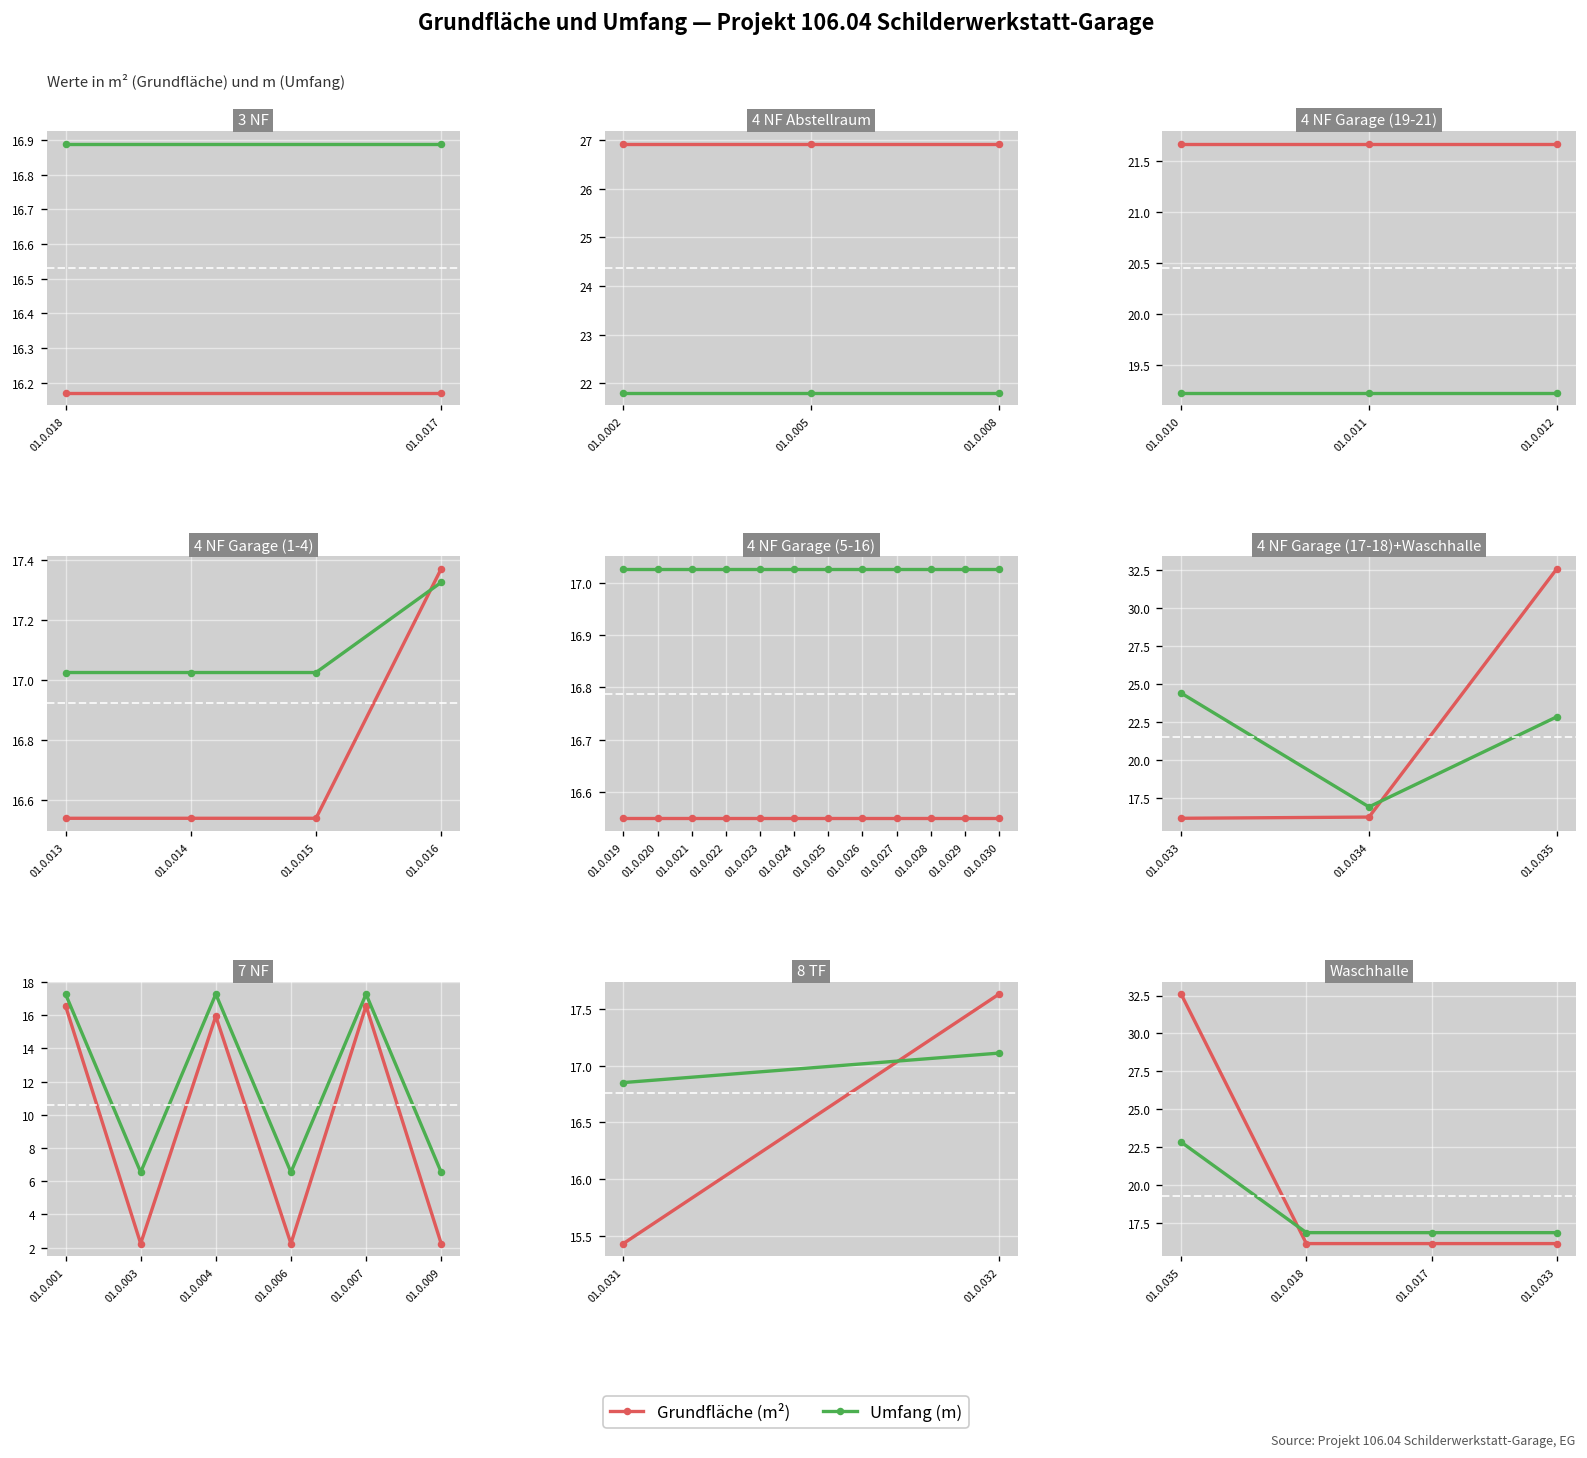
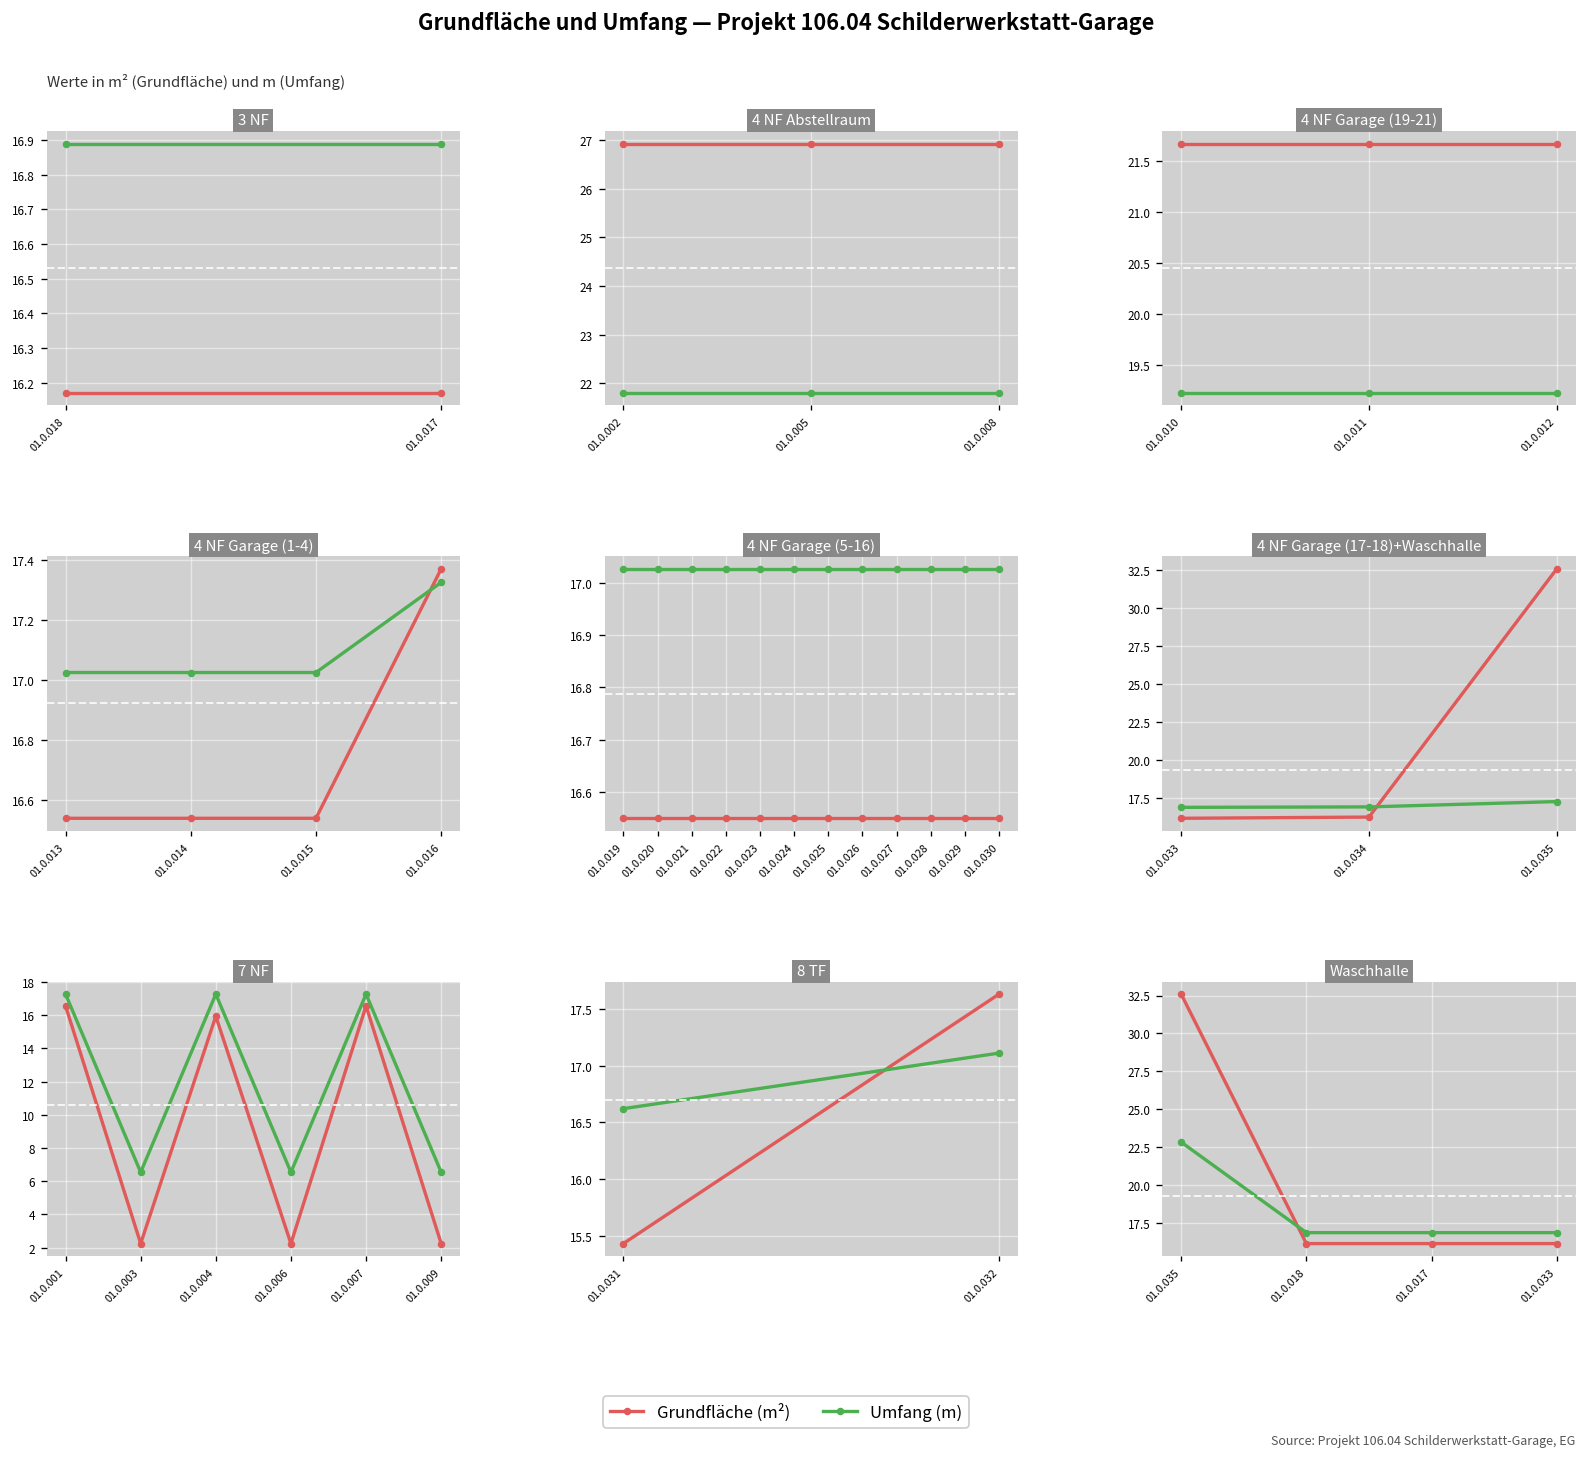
  {
    "3 NF": {
      "Grundfläche (m²)": {
        "01.0.018": 16.17,
        "01.0.017": 16.17
      },
      "Umfang (m)": {
        "01.0.018": 16.89,
        "01.0.017": 16.89
      }
    },
    "4 NF Abstellraum": {
      "Grundfläche (m²)": {
        "01.0.002": 26.9,
        "01.0.005": 26.9,
        "01.0.008": 26.9
      },
      "Umfang (m)": {
        "01.0.002": 21.8,
        "01.0.005": 21.8,
        "01.0.008": 21.8
      }
    },
    "4 NF Garage (19-21)": {
      "Grundfläche (m²)": {
        "01.0.010": 21.7,
        "01.0.011": 21.7,
        "01.0.012": 21.7
      },
      "Umfang (m)": {
        "01.0.010": 19.2,
        "01.0.011": 19.2,
        "01.0.012": 19.2
      }
    },
    "4 NF Garage (1-4)": {
      "Grundfläche (m²)": {
        "01.0.013": 16.54,
        "01.0.014": 16.54,
        "01.0.015": 16.54,
        "01.0.016": 17.37
      },
      "Umfang (m)": {
        "01.0.013": 17.03,
        "01.0.014": 17.03,
        "01.0.015": 17.03,
        "01.0.016": 17.33
      }
    },
    "4 NF Garage (5-16)": {
      "Grundfläche (m²)": {
        "01.0.019": 16.55,
        "01.0.020": 16.55,
        "01.0.021": 16.55,
        "01.0.022": 16.55,
        "01.0.023": 16.55,
        "01.0.024": 16.55,
        "01.0.025": 16.55,
        "01.0.026": 16.55,
        "01.0.027": 16.55,
        "01.0.028": 16.55,
        "01.0.029": 16.55,
        "01.0.030": 16.55
      },
      "Umfang (m)": {
        "01.0.019": 17.03,
        "01.0.020": 17.03,
        "01.0.021": 17.03,
        "01.0.022": 17.03,
        "01.0.023": 17.03,
        "01.0.024": 17.03,
        "01.0.025": 17.03,
        "01.0.026": 17.03,
        "01.0.027": 17.03,
        "01.0.028": 17.03,
        "01.0.029": 17.03,
        "01.0.030": 17.03
      }
    },
    "4 NF Garage (17-18)+Waschhalle": {
      "Grundfläche (m²)": {
        "01.0.033": 16.2,
        "01.0.034": 16.3,
        "01.0.035": 32.6
      },
      "Umfang (m)": {
-       "01.0.033": 24.4,
+       "01.0.033": 16.9,
        "01.0.034": 16.9,
-       "01.0.035": 22.9
+       "01.0.035": 17.3
      }
    },
    "7 NF": {
      "Grundfläche (m²)": {
        "01.0.001": 16.6,
        "01.0.003": 2.2,
        "01.0.004": 15.9,
        "01.0.006": 2.2,
        "01.0.007": 16.6,
        "01.0.009": 2.2
      },
      "Umfang (m)": {
        "01.0.001": 17.3,
        "01.0.003": 6.5,
        "01.0.004": 17.3,
        "01.0.006": 6.5,
        "01.0.007": 17.3,
        "01.0.009": 6.5
      }
    },
    "8 TF": {
      "Grundfläche (m²)": {
        "01.0.031": 15.4,
        "01.0.032": 17.6
      },
      "Umfang (m)": {
-       "01.0.031": 16.9,
+       "01.0.031": 16.6,
        "01.0.032": 17.1
      }
    },
    "Waschhalle": {
      "Grundfläche (m²)": {
        "01.0.035": 32.6,
        "01.0.018": 16.2,
        "01.0.017": 16.2,
        "01.0.033": 16.2
      },
      "Umfang (m)": {
        "01.0.035": 22.9,
        "01.0.018": 16.9,
        "01.0.017": 16.9,
        "01.0.033": 16.9
      }
    }
  }
